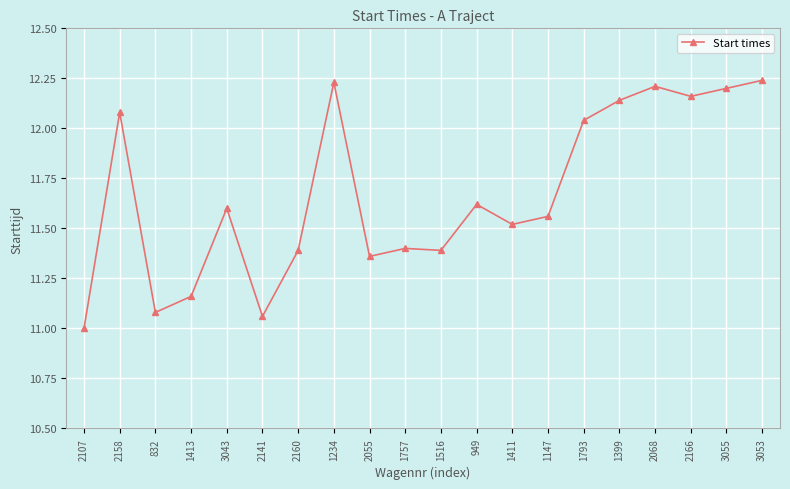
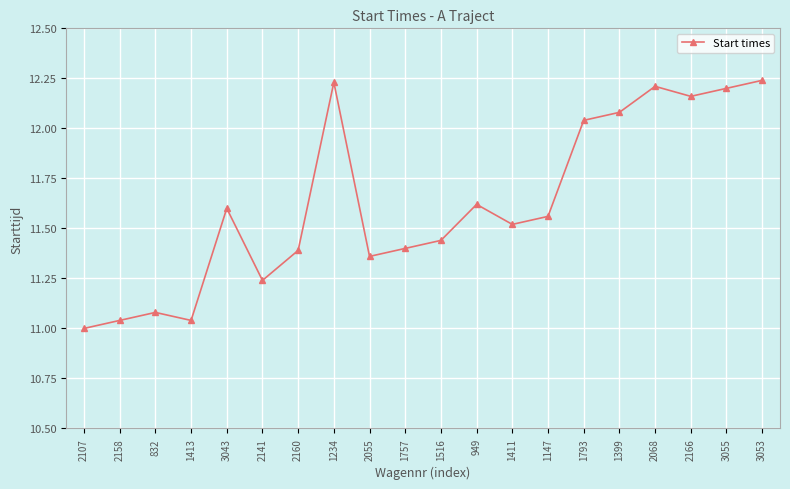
  {
    "2107": 11.00,
-   "2158": 12.08,
+   "2158": 11.04,
    "832": 11.08,
-   "1413": 11.16,
+   "1413": 11.04,
    "3043": 11.60,
-   "2141": 11.06,
+   "2141": 11.24,
    "2160": 11.39,
    "1234": 12.23,
    "2055": 11.36,
    "1757": 11.40,
-   "1516": 11.39,
+   "1516": 11.44,
    "949": 11.62,
    "1411": 11.52,
    "1147": 11.56,
    "1793": 12.04,
-   "1399": 12.14,
+   "1399": 12.08,
    "2068": 12.21,
    "2166": 12.16,
    "3055": 12.20,
    "3053": 12.24
  }
